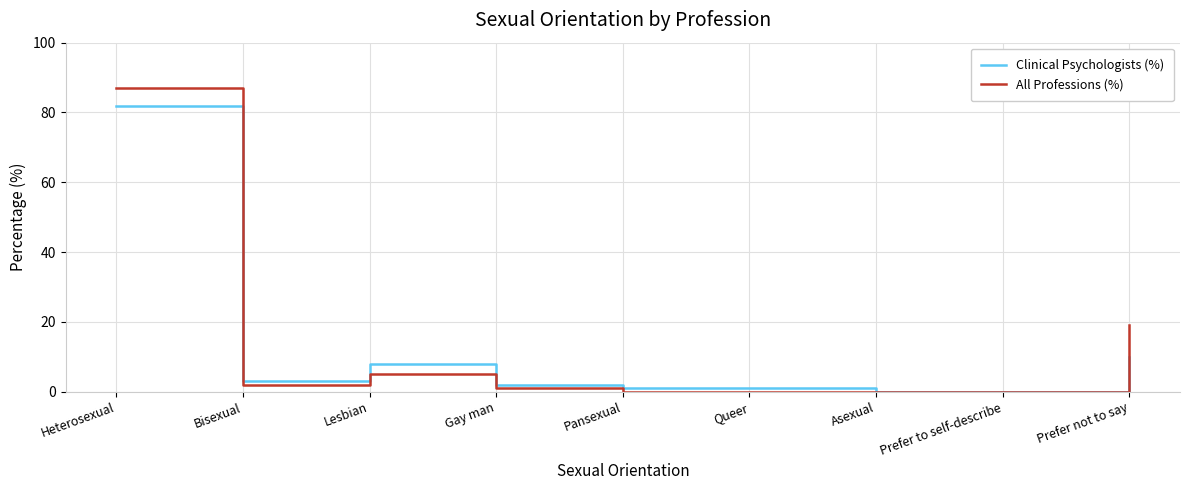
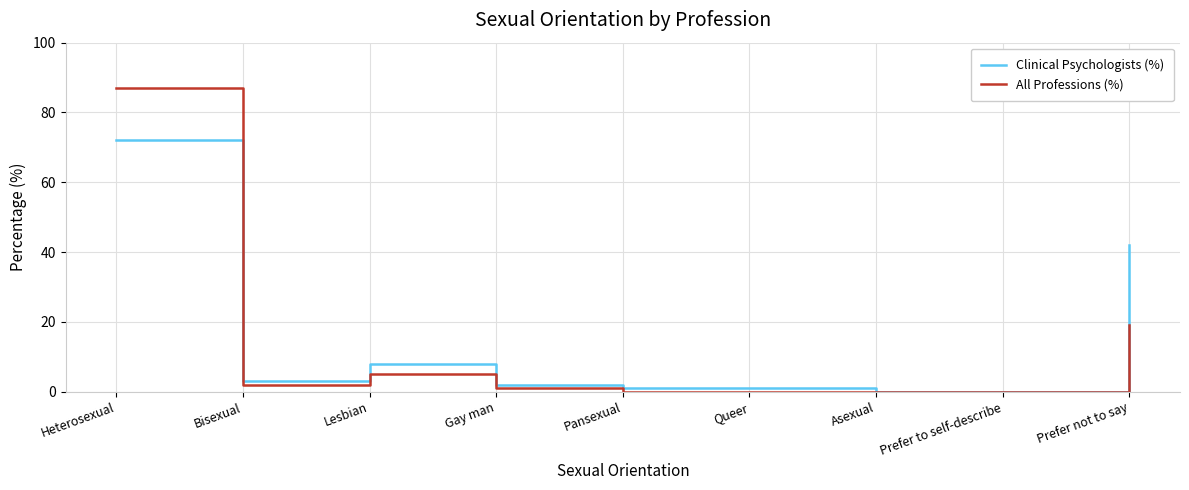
  {
    "Clinical Psychologists (%)": {
-     "Heterosexual": 82,
+     "Heterosexual": 72,
      "Bisexual": 3,
      "Lesbian": 8,
      "Gay man": 2,
      "Pansexual": 1,
      "Queer": 1,
-     "Prefer not to say": 10
+     "Prefer not to say": 42
    },
    "All Professions (%)": {
      "Heterosexual": 87,
      "Bisexual": 2,
      "Lesbian": 5,
      "Gay man": 1,
      "Pansexual": 0,
      "Queer": 0,
      "Prefer not to say": 19
    }
  }
